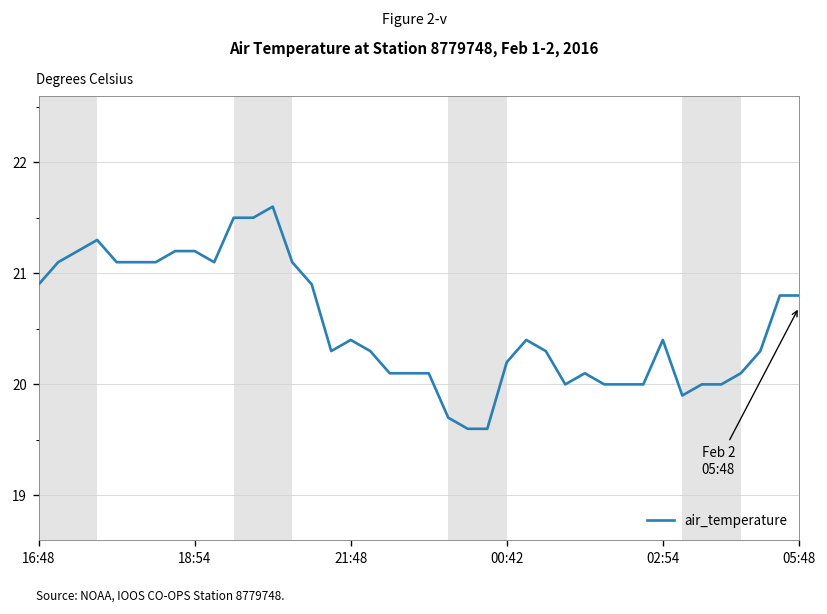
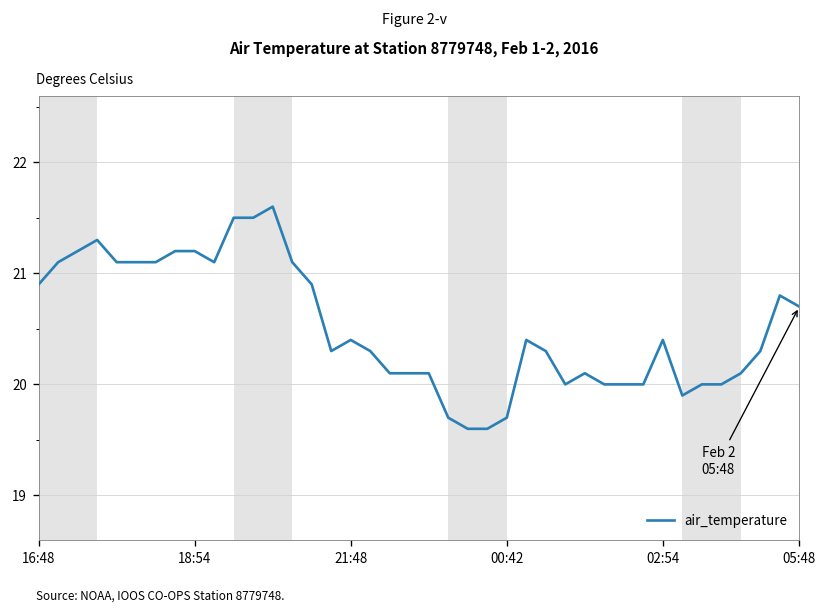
  {
    "16:48": 20.9,
    "18:54": 21.2,
    "21:48": 20.4,
-   "00:42": 20.2,
+   "00:42": 19.7,
    "02:54": 20.4,
-   "05:48": 20.8
+   "05:48": 20.7
  }
